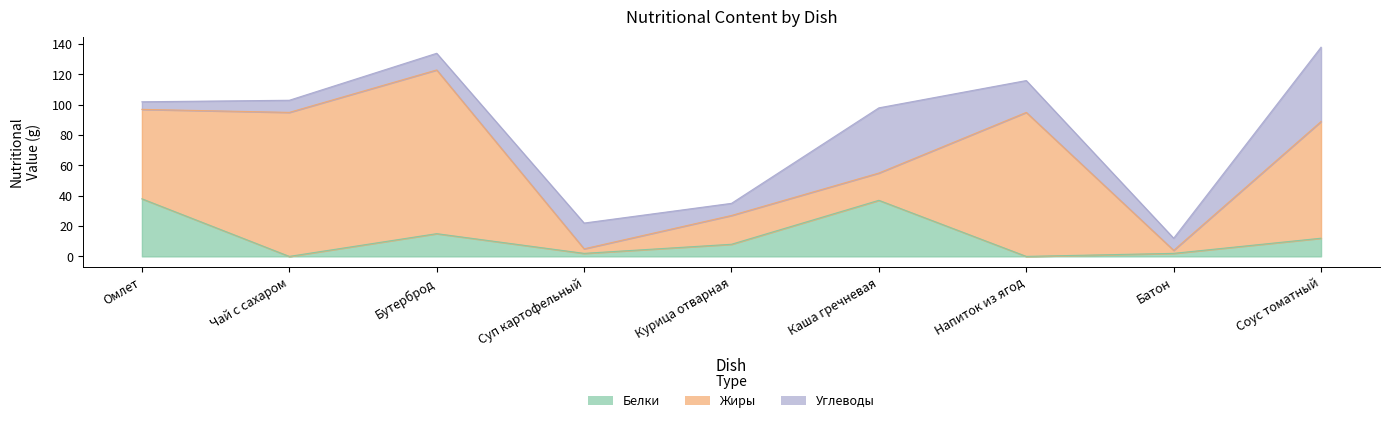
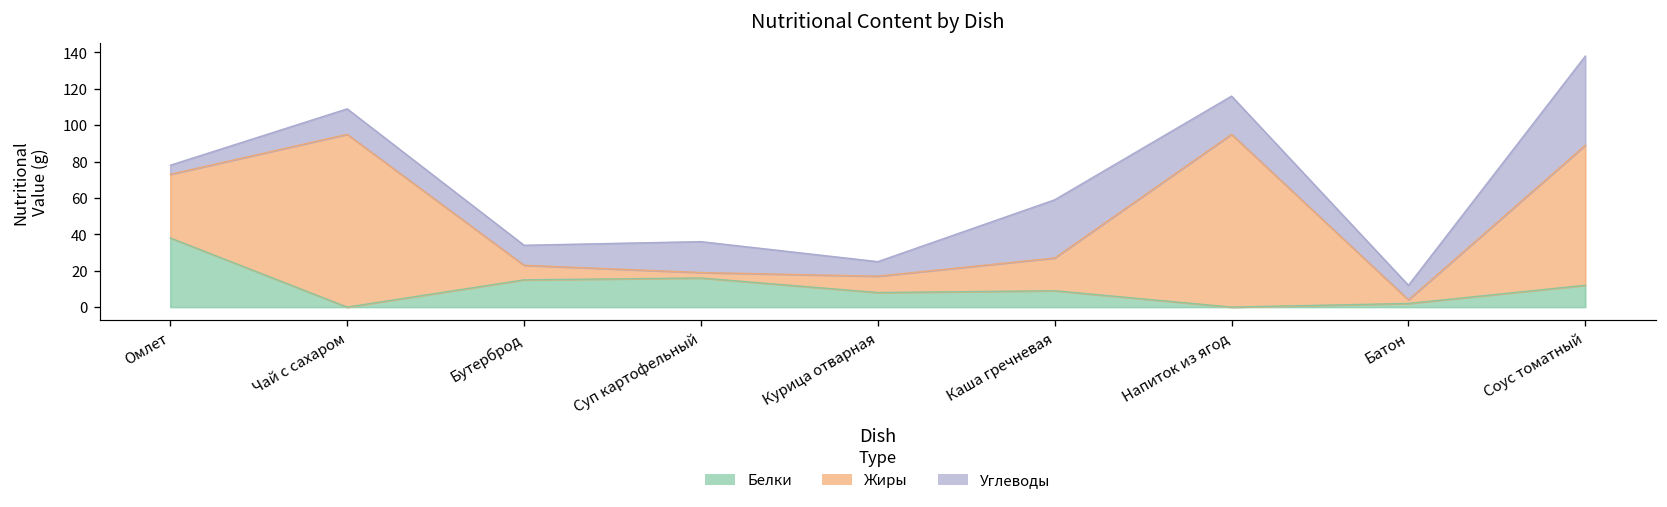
  {
    "Белки": {
      "Омлет": 38,
      "Чай с сахаром": 0,
      "Бутерброд": 15,
-     "Суп картофельный": 2,
+     "Суп картофельный": 16,
      "Курица отварная": 8,
-     "Каша гречневая": 37,
+     "Каша гречневая": 9,
      "Напиток из ягод": 0,
      "Батон": 2,
      "Соус томатный": 12
    },
    "Жиры": {
-     "Омлет": 59,
+     "Омлет": 35,
      "Чай с сахаром": 95,
-     "Бутерброд": 108,
+     "Бутерброд": 8,
      "Суп картофельный": 3,
-     "Курица отварная": 19,
+     "Курица отварная": 9,
      "Каша гречневая": 18,
      "Напиток из ягод": 95,
      "Батон": 2,
      "Соус томатный": 77
    },
    "Углеводы": {
      "Омлет": 5,
-     "Чай с сахаром": 8,
+     "Чай с сахаром": 14,
      "Бутерброд": 11,
      "Суп картофельный": 17,
      "Курица отварная": 8,
-     "Каша гречневая": 43,
+     "Каша гречневая": 32,
      "Напиток из ягод": 21,
      "Батон": 8,
      "Соус томатный": 49
    }
  }
